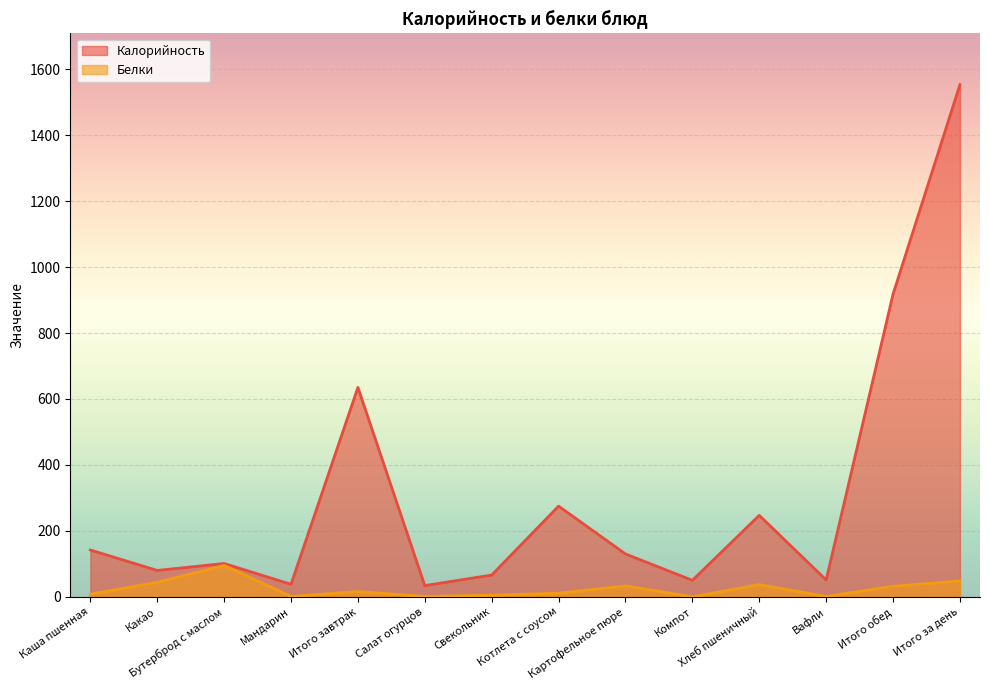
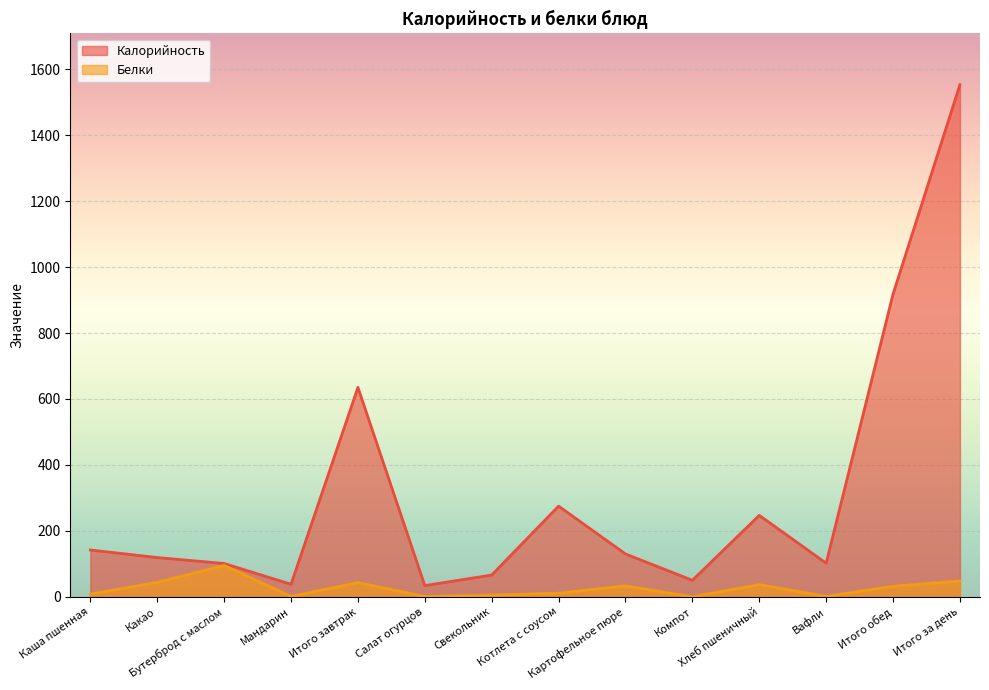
  {
    "Калорийность": {
      "Каша пшенная": 140,
-     "Какао": 80,
+     "Какао": 120,
      "Мандарин": 40,
      "Итого завтрак": 640,
      "Салат огурцов": 30,
      "Свекольник": 70,
      "Котлета с соусом": 280,
      "Картофельное пюре": 130,
      "Компот": 50,
      "Хлеб пшеничный": 250,
-     "Вафли": 50,
+     "Вафли": 100,
      "Итого обед": 920,
      "Итого за день": 1550
    },
    "Белки": {
      "Каша пшенная": 10,
      "Какао": 40,
      "Мандарин": 0,
-     "Итого завтрак": 20,
+     "Итого завтрак": 40,
      "Салат огурцов": 0,
      "Свекольник": 10,
      "Котлета с соусом": 10,
      "Картофельное пюре": 30,
      "Компот": 0,
      "Хлеб пшеничный": 40,
      "Вафли": 0,
      "Итого обед": 30,
      "Итого за день": 50
    }
  }
